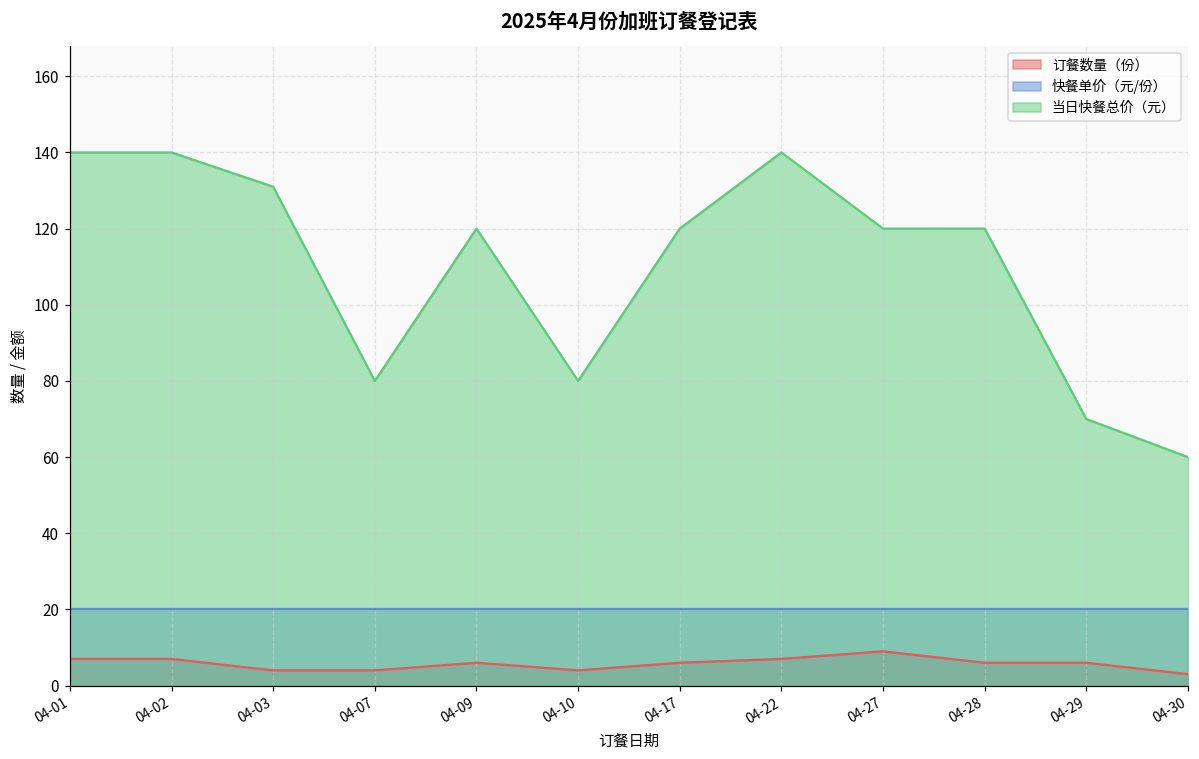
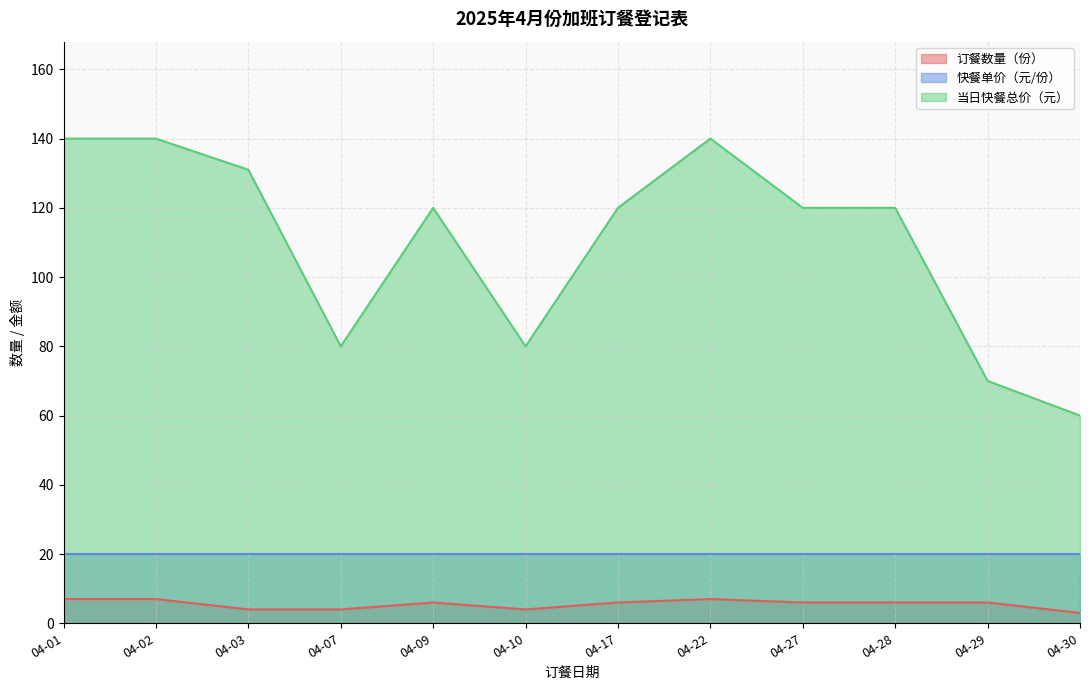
  {
    "订餐数量（份）": {
      "04-01": 7,
      "04-02": 7,
      "04-03": 4,
      "04-07": 4,
      "04-09": 6,
      "04-10": 4,
      "04-17": 6,
      "04-22": 7,
-     "04-27": 9,
+     "04-27": 6,
      "04-28": 6,
      "04-29": 6,
      "04-30": 3
    },
    "快餐单价（元/份）": {
      "04-01": 20,
      "04-02": 20,
      "04-03": 20,
      "04-07": 20,
      "04-09": 20,
      "04-10": 20,
      "04-17": 20,
      "04-22": 20,
      "04-27": 20,
      "04-28": 20,
      "04-29": 20,
      "04-30": 20
    },
    "当日快餐总价（元）": {
      "04-01": 140,
      "04-02": 140,
      "04-03": 131,
      "04-07": 80,
      "04-09": 120,
      "04-10": 80,
      "04-17": 120,
      "04-22": 140,
      "04-27": 120,
      "04-28": 120,
      "04-29": 70,
      "04-30": 60
    }
  }
